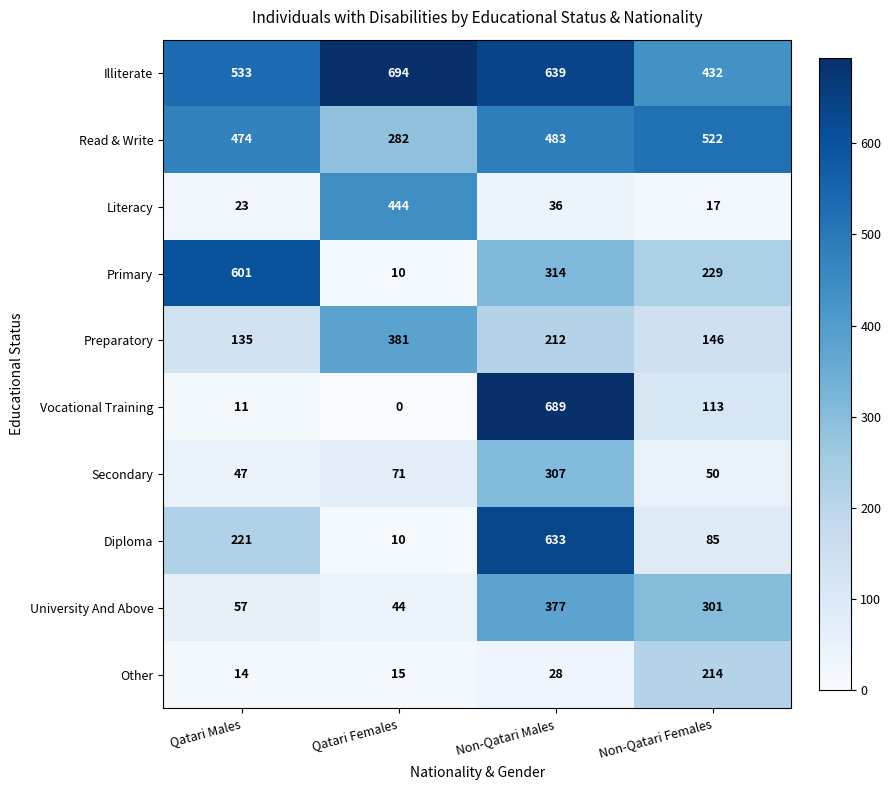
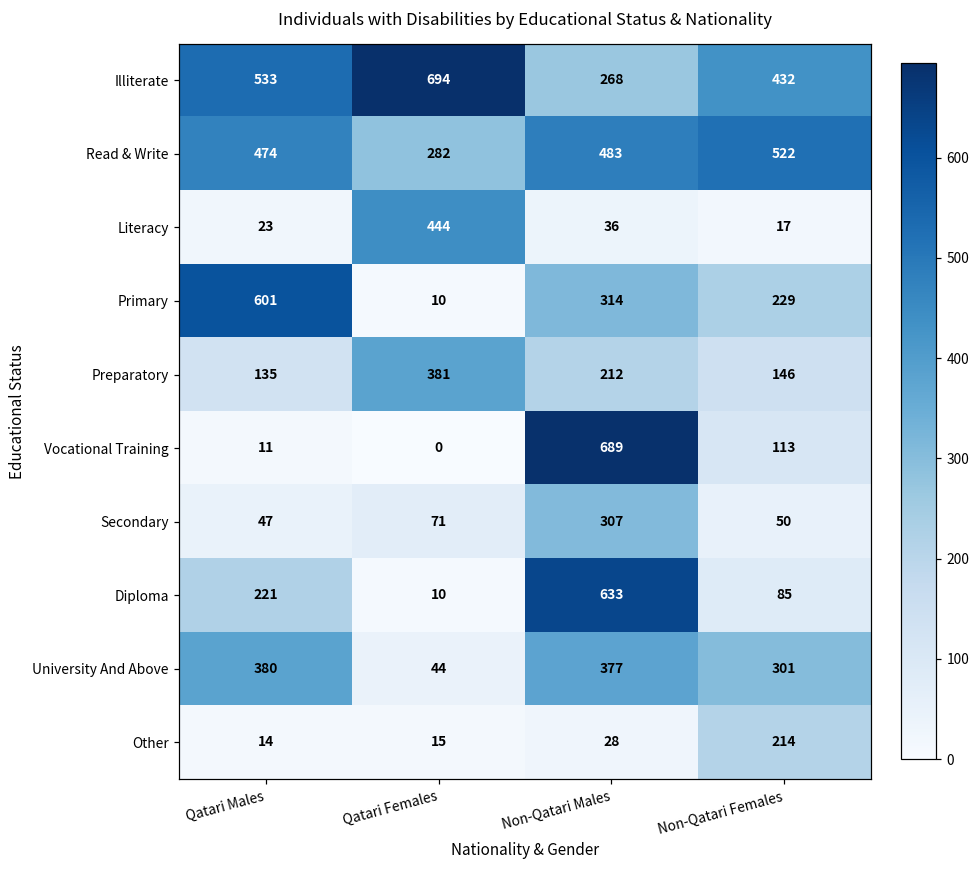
  {
    "Illiterate": {
      "Qatari Males": 533,
      "Qatari Females": 694,
-     "Non-Qatari Males": 639,
+     "Non-Qatari Males": 268,
      "Non-Qatari Females": 432
    },
    "Read & Write": {
      "Qatari Males": 474,
      "Qatari Females": 282,
      "Non-Qatari Males": 483,
      "Non-Qatari Females": 522
    },
    "Literacy": {
      "Qatari Males": 23,
      "Qatari Females": 444,
      "Non-Qatari Males": 36,
      "Non-Qatari Females": 17
    },
    "Primary": {
      "Qatari Males": 601,
      "Qatari Females": 10,
      "Non-Qatari Males": 314,
      "Non-Qatari Females": 229
    },
    "Preparatory": {
      "Qatari Males": 135,
      "Qatari Females": 381,
      "Non-Qatari Males": 212,
      "Non-Qatari Females": 146
    },
    "Vocational Training": {
      "Qatari Males": 11,
      "Qatari Females": 0,
      "Non-Qatari Males": 689,
      "Non-Qatari Females": 113
    },
    "Secondary": {
      "Qatari Males": 47,
      "Qatari Females": 71,
      "Non-Qatari Males": 307,
      "Non-Qatari Females": 50
    },
    "Diploma": {
      "Qatari Males": 221,
      "Qatari Females": 10,
      "Non-Qatari Males": 633,
      "Non-Qatari Females": 85
    },
    "University And Above": {
-     "Qatari Males": 57,
+     "Qatari Males": 380,
      "Qatari Females": 44,
      "Non-Qatari Males": 377,
      "Non-Qatari Females": 301
    },
    "Other": {
      "Qatari Males": 14,
      "Qatari Females": 15,
      "Non-Qatari Males": 28,
      "Non-Qatari Females": 214
    }
  }
